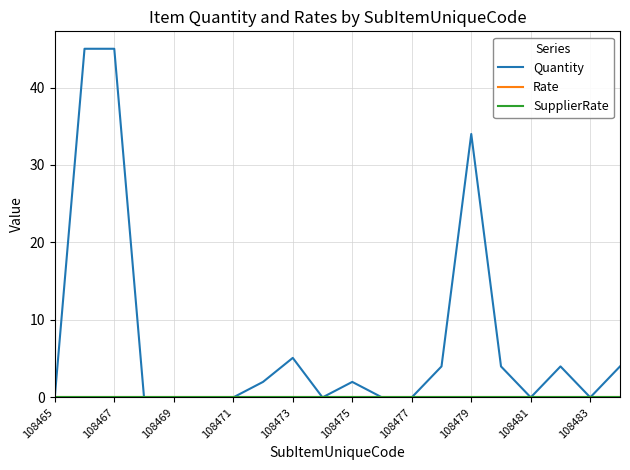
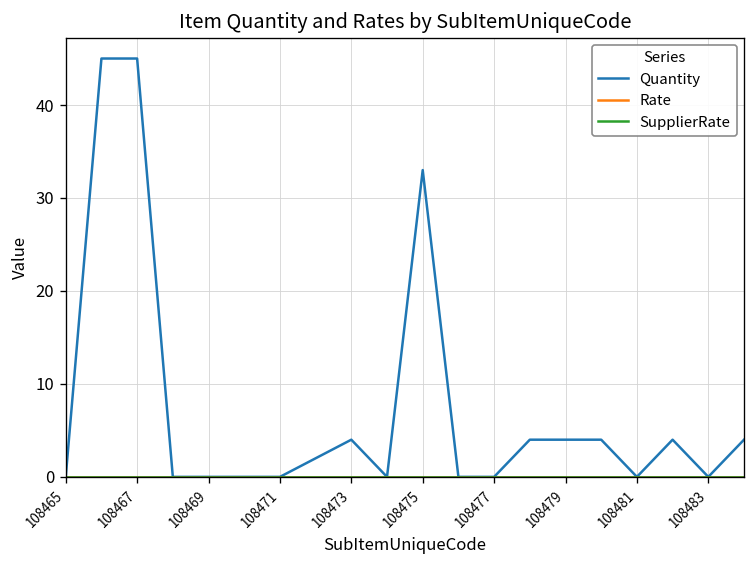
  {
    "Quantity": {
      "108467": 45,
-     "108473": 5,
-     "108475": 2,
-     "108479": 34
+     "108473": 4,
+     "108475": 33,
+     "108479": 4
    },
    "SupplierRate": {
      "108467": 0,
      "108473": 0,
      "108475": 0,
      "108479": 0
    }
  }
